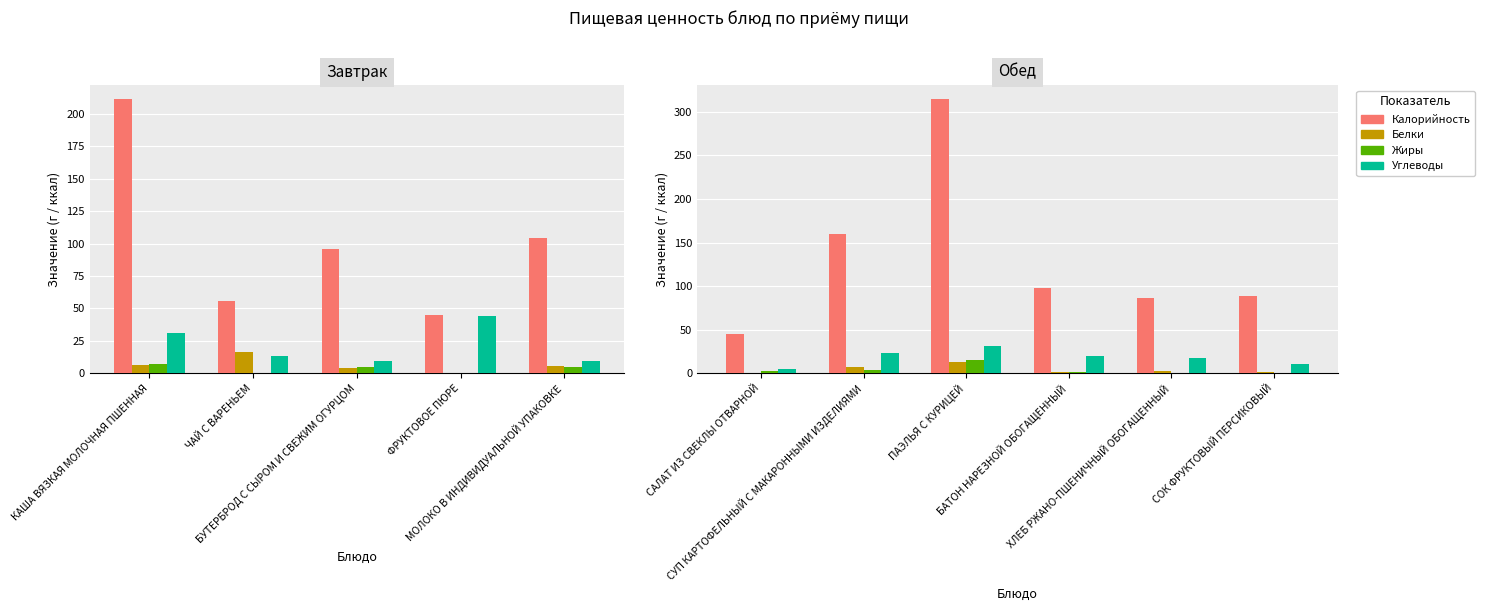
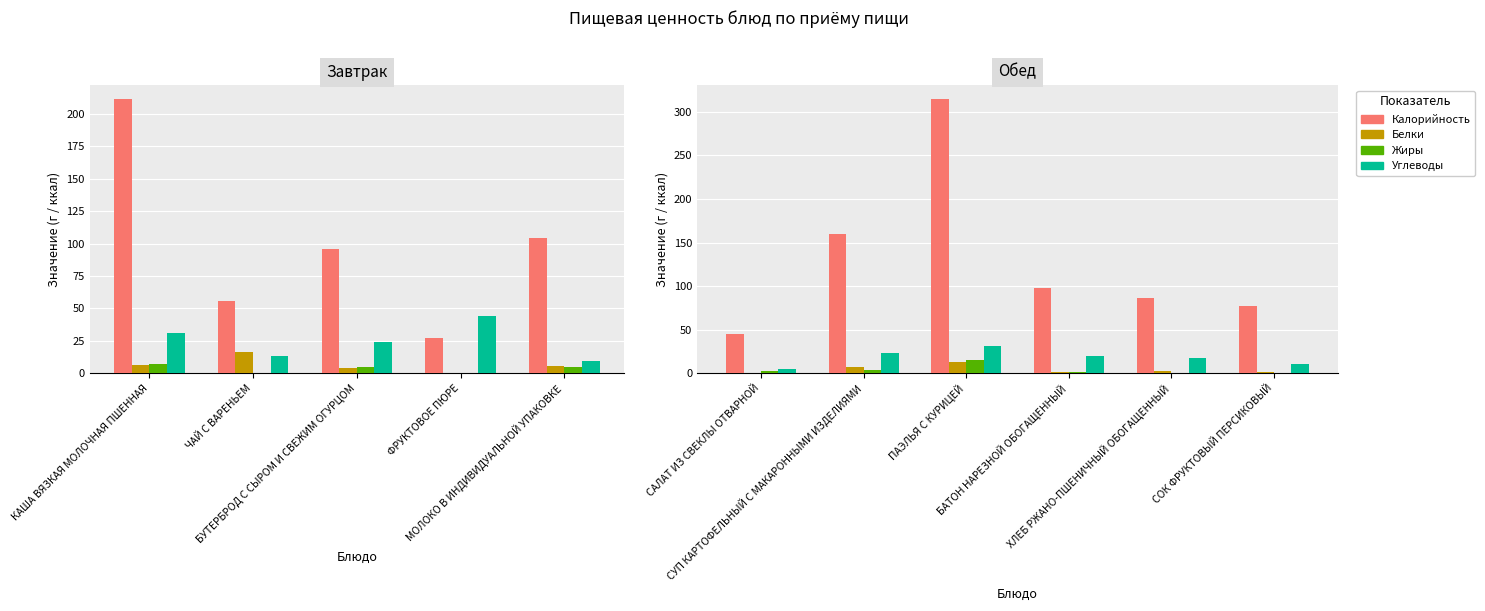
  {
    "Завтрак": {
      "Калорийность": {
        "КАША ВЯЗКАЯ МОЛОЧНАЯ ПШЕННАЯ": 212,
        "ЧАЙ С ВАРЕНЬЕМ": 56,
        "БУТЕРБРОД С СЫРОМ И СВЕЖИМ ОГУРЦОМ": 96,
-       "ФРУКТОВОЕ ПЮРЕ": 45,
+       "ФРУКТОВОЕ ПЮРЕ": 27,
        "МОЛОКО В ИНДИВИДУАЛЬНОЙ УПАКОВКЕ": 104
      },
      "Белки": {
        "КАША ВЯЗКАЯ МОЛОЧНАЯ ПШЕННАЯ": 6,
        "ЧАЙ С ВАРЕНЬЕМ": 16,
        "БУТЕРБРОД С СЫРОМ И СВЕЖИМ ОГУРЦОМ": 4,
        "ФРУКТОВОЕ ПЮРЕ": 0,
        "МОЛОКО В ИНДИВИДУАЛЬНОЙ УПАКОВКЕ": 6
      },
      "Жиры": {
        "КАША ВЯЗКАЯ МОЛОЧНАЯ ПШЕННАЯ": 7,
        "БУТЕРБРОД С СЫРОМ И СВЕЖИМ ОГУРЦОМ": 5,
        "ФРУКТОВОЕ ПЮРЕ": 0,
        "МОЛОКО В ИНДИВИДУАЛЬНОЙ УПАКОВКЕ": 5
      },
      "Углеводы": {
        "КАША ВЯЗКАЯ МОЛОЧНАЯ ПШЕННАЯ": 31,
        "ЧАЙ С ВАРЕНЬЕМ": 14,
-       "БУТЕРБРОД С СЫРОМ И СВЕЖИМ ОГУРЦОМ": 10,
+       "БУТЕРБРОД С СЫРОМ И СВЕЖИМ ОГУРЦОМ": 24,
        "ФРУКТОВОЕ ПЮРЕ": 44,
        "МОЛОКО В ИНДИВИДУАЛЬНОЙ УПАКОВКЕ": 9
      }
    },
    "Обед": {
      "Калорийность": {
        "САЛАТ ИЗ СВЕКЛЫ ОТВАРНОЙ": 50,
        "СУП КАРТОФЕЛЬНЫЙ С МАКАРОННЫМИ ИЗДЕЛИЯМИ": 160,
        "ПАЭЛЬЯ С КУРИЦЕЙ": 310,
        "БАТОН НАРЕЗНОЙ ОБОГАЩЕННЫЙ": 100,
        "ХЛЕБ РЖАНО-ПШЕНИЧНЫЙ ОБОГАЩЕННЫЙ": 90,
-       "СОК ФРУКТОВЫЙ ПЕРСИКОВЫЙ": 90
+       "СОК ФРУКТОВЫЙ ПЕРСИКОВЫЙ": 80
      },
      "Белки": {
        "СУП КАРТОФЕЛЬНЫЙ С МАКАРОННЫМИ ИЗДЕЛИЯМИ": 10,
        "ПАЭЛЬЯ С КУРИЦЕЙ": 10
      },
      "Жиры": {
        "СУП КАРТОФЕЛЬНЫЙ С МАКАРОННЫМИ ИЗДЕЛИЯМИ": 0,
        "ПАЭЛЬЯ С КУРИЦЕЙ": 20
      },
      "Углеводы": {
        "САЛАТ ИЗ СВЕКЛЫ ОТВАРНОЙ": 0,
        "СУП КАРТОФЕЛЬНЫЙ С МАКАРОННЫМИ ИЗДЕЛИЯМИ": 20,
        "ПАЭЛЬЯ С КУРИЦЕЙ": 30,
        "БАТОН НАРЕЗНОЙ ОБОГАЩЕННЫЙ": 20,
        "ХЛЕБ РЖАНО-ПШЕНИЧНЫЙ ОБОГАЩЕННЫЙ": 20,
        "СОК ФРУКТОВЫЙ ПЕРСИКОВЫЙ": 10
      }
    }
  }
